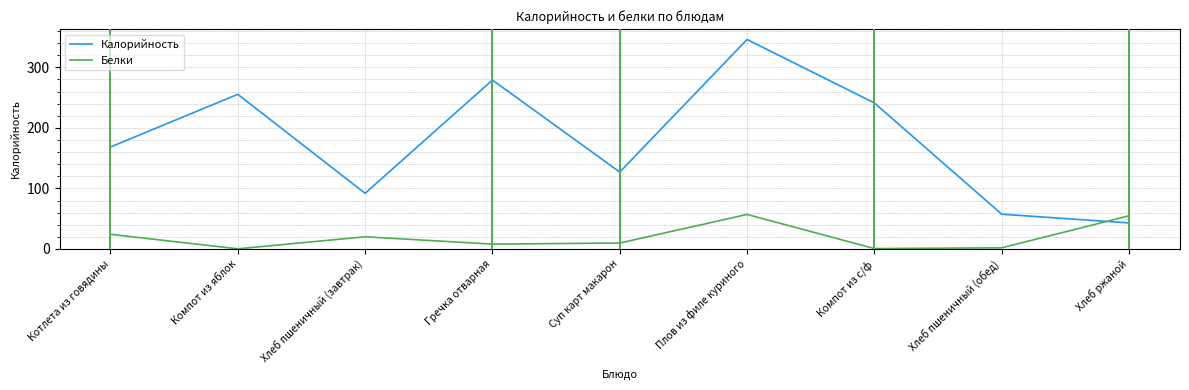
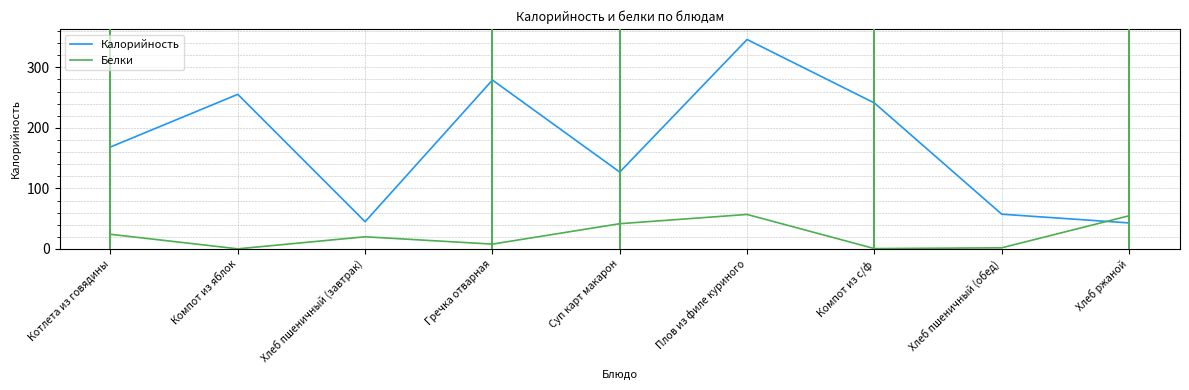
  {
    "Калорийность": {
      "Котлета из говядины": 170,
      "Компот из яблок": 260,
-     "Хлеб пшеничный (завтрак)": 90,
+     "Хлеб пшеничный (завтрак)": 50,
      "Гречка отварная": 280,
      "Суп карт макарон": 130,
      "Плов из филе куриного": 350,
      "Компот из с/ф": 240,
      "Хлеб пшеничный (обед)": 60,
      "Хлеб ржаной": 40
    },
    "Белки": {
      "Котлета из говядины": 20,
      "Компот из яблок": 0,
      "Хлеб пшеничный (завтрак)": 20,
      "Гречка отварная": 10,
-     "Суп карт макарон": 10,
+     "Суп карт макарон": 40,
      "Плов из филе куриного": 60,
      "Компот из с/ф": 0,
      "Хлеб пшеничный (обед)": 0,
      "Хлеб ржаной": 50
    }
  }
